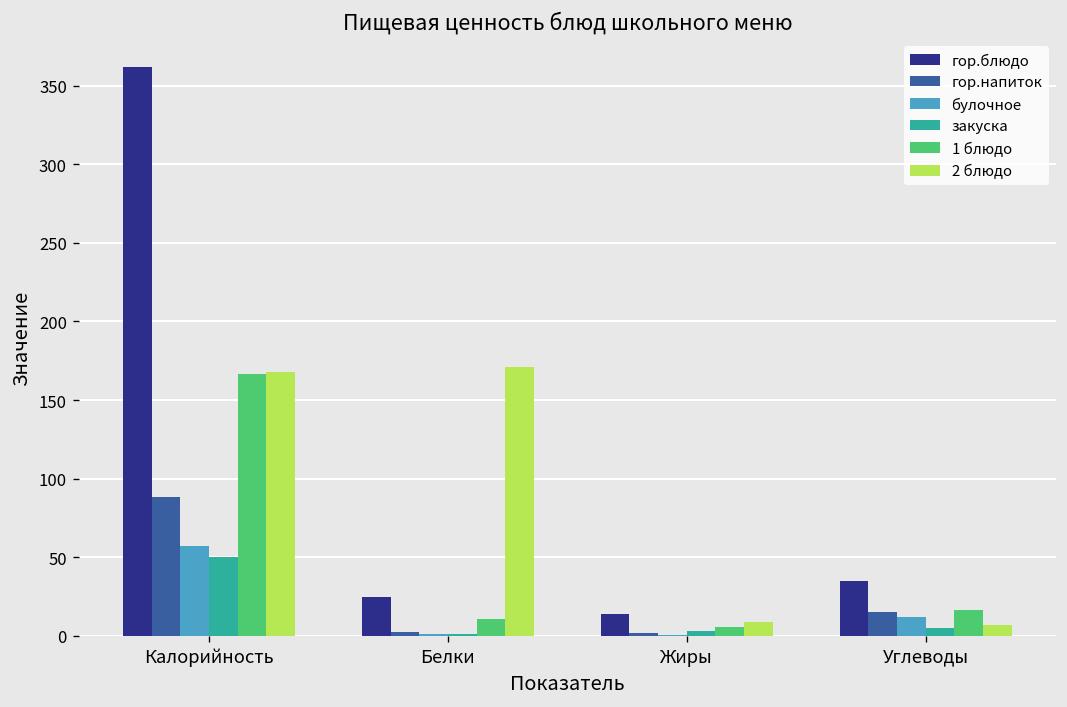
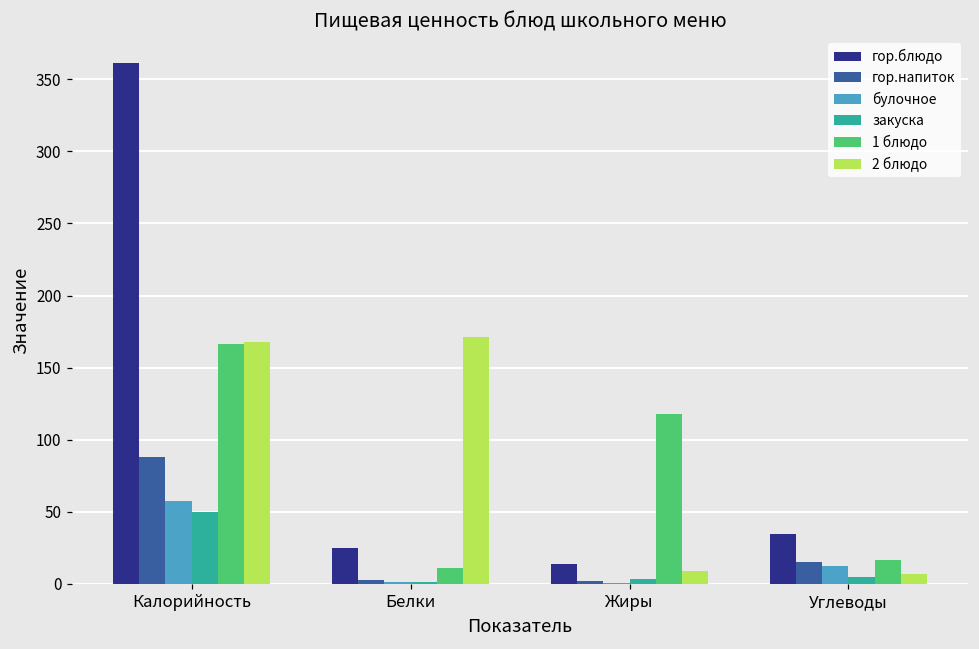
  {
    "1 блюдо": {
      "Калорийность": 167,
      "Белки": 11,
-     "Жиры": 6,
+     "Жиры": 118,
      "Углеводы": 16
    },
    "2 блюдо": {
      "Калорийность": 168,
      "Белки": 171,
      "Жиры": 9,
      "Углеводы": 7
    }
  }
